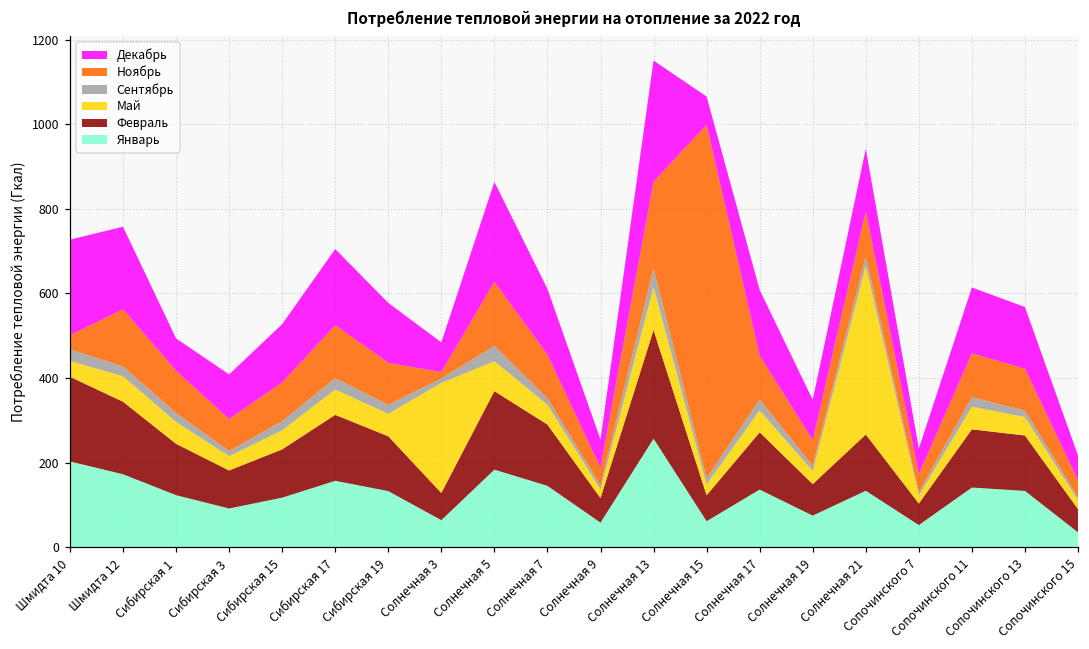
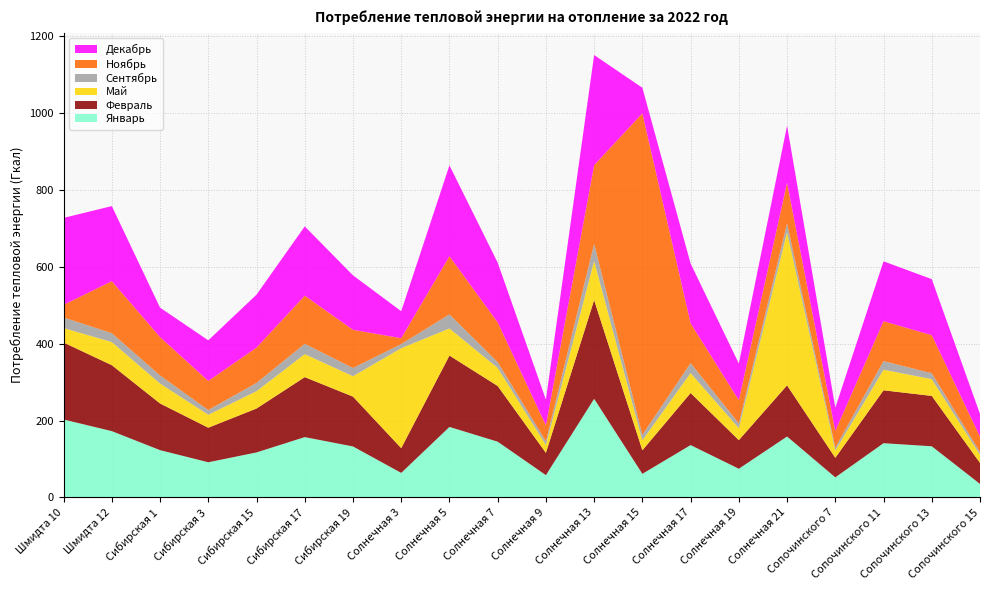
  {
    "Январь": {
      "Шмидта 10": 200,
      "Шмидта 12": 170,
      "Сибирская 1": 120,
      "Сибирская 3": 90,
      "Сибирская 15": 120,
      "Сибирская 17": 160,
      "Сибирская 19": 130,
      "Солнечная 3": 60,
      "Солнечная 5": 180,
      "Солнечная 7": 150,
      "Солнечная 9": 60,
      "Солнечная 13": 260,
      "Солнечная 15": 60,
      "Солнечная 17": 140,
      "Солнечная 19": 70,
-     "Солнечная 21": 130,
+     "Солнечная 21": 160,
      "Сопочинского 7": 50,
      "Сопочинского 11": 140,
      "Сопочинского 13": 130,
      "Сопочинского 15": 40
    },
    "Февраль": {
      "Шмидта 10": 200,
      "Шмидта 12": 170,
      "Сибирская 1": 120,
      "Сибирская 3": 90,
      "Сибирская 15": 110,
      "Сибирская 17": 160,
      "Сибирская 19": 130,
      "Солнечная 3": 60,
      "Солнечная 5": 190,
      "Солнечная 7": 140,
      "Солнечная 9": 60,
      "Солнечная 13": 260,
      "Солнечная 15": 60,
      "Солнечная 17": 140,
      "Солнечная 19": 70,
      "Солнечная 21": 130,
      "Сопочинского 7": 50,
      "Сопочинского 11": 140,
      "Сопочинского 13": 130,
      "Сопочинского 15": 50
    },
    "Май": {
      "Шмидта 10": 40,
      "Шмидта 12": 60,
      "Сибирская 1": 50,
      "Сибирская 3": 30,
      "Сибирская 15": 50,
      "Сибирская 17": 60,
      "Сибирская 19": 50,
      "Солнечная 3": 260,
      "Солнечная 5": 70,
      "Солнечная 7": 50,
      "Солнечная 9": 20,
      "Солнечная 13": 100,
      "Солнечная 15": 30,
      "Солнечная 17": 50,
      "Солнечная 19": 30,
      "Солнечная 21": 400,
      "Сопочинского 7": 20,
      "Сопочинского 11": 50,
      "Сопочинского 13": 40,
      "Сопочинского 15": 20
    },
    "Сентябрь": {
      "Шмидта 10": 30,
      "Шмидта 12": 20,
      "Сибирская 1": 20,
      "Сибирская 3": 10,
      "Сибирская 15": 20,
      "Сибирская 17": 30,
      "Сибирская 19": 20,
      "Солнечная 3": 10,
      "Солнечная 5": 40,
      "Солнечная 7": 10,
      "Солнечная 9": 10,
      "Солнечная 13": 40,
      "Солнечная 15": 10,
      "Солнечная 17": 30,
      "Солнечная 19": 10,
      "Солнечная 21": 20,
      "Сопочинского 7": 10,
      "Сопочинского 11": 20,
      "Сопочинского 13": 20,
      "Сопочинского 15": 10
    },
    "Ноябрь": {
      "Шмидта 10": 30,
      "Шмидта 12": 140,
      "Сибирская 1": 100,
      "Сибирская 3": 80,
      "Сибирская 15": 90,
      "Сибирская 17": 130,
      "Сибирская 19": 100,
      "Солнечная 3": 20,
      "Солнечная 5": 150,
      "Солнечная 7": 100,
      "Солнечная 9": 40,
      "Солнечная 13": 200,
      "Солнечная 15": 840,
      "Солнечная 17": 100,
      "Солнечная 19": 60,
      "Солнечная 21": 110,
      "Сопочинского 7": 40,
      "Сопочинского 11": 100,
      "Сопочинского 13": 100,
      "Сопочинского 15": 40
    },
    "Декабрь": {
      "Шмидта 10": 230,
      "Шмидта 12": 200,
      "Сибирская 1": 80,
      "Сибирская 3": 110,
      "Сибирская 15": 140,
      "Сибирская 17": 180,
      "Сибирская 19": 140,
      "Солнечная 3": 70,
      "Солнечная 5": 240,
      "Солнечная 7": 160,
      "Солнечная 9": 70,
      "Солнечная 13": 290,
      "Солнечная 15": 70,
      "Солнечная 17": 160,
      "Солнечная 19": 100,
      "Солнечная 21": 150,
      "Сопочинского 7": 60,
      "Сопочинского 11": 160,
      "Сопочинского 13": 150,
      "Сопочинского 15": 60
    }
  }
